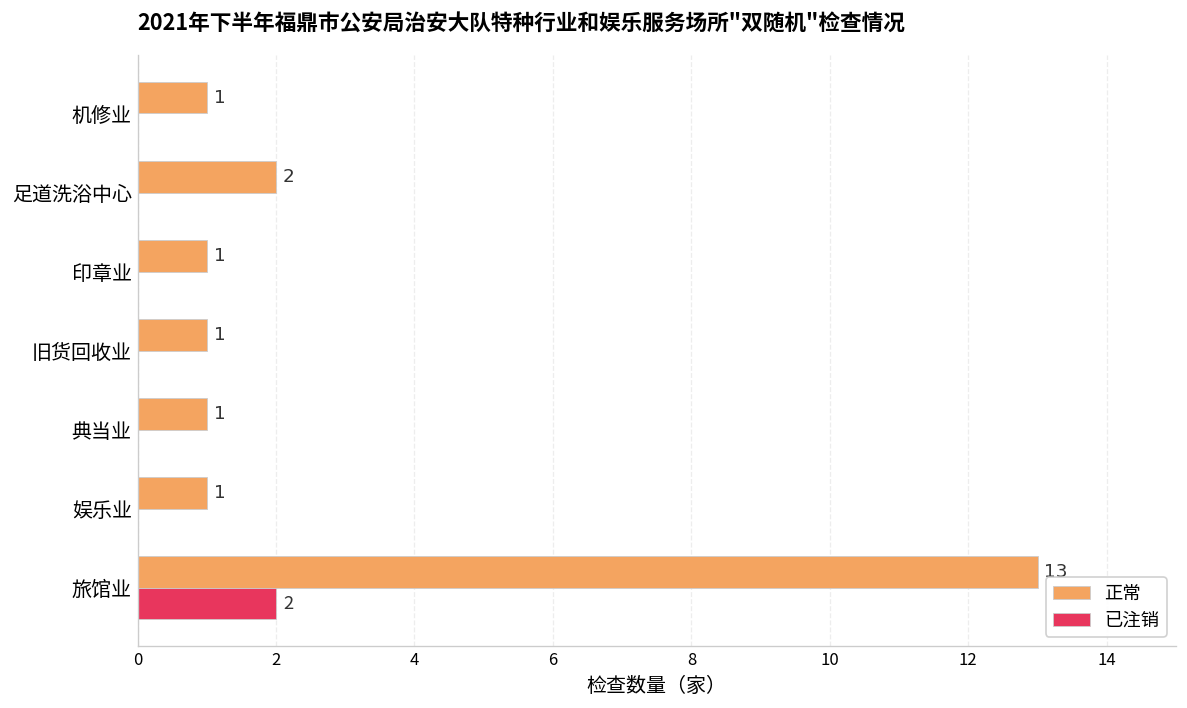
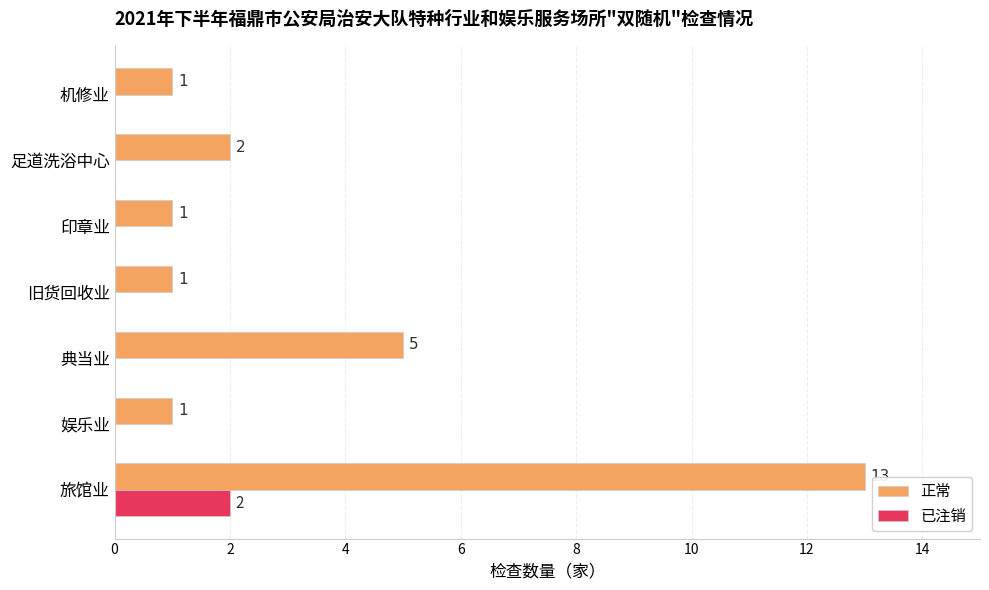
  {
    "正常": {
      "机修业": 1,
      "足道洗浴中心": 2,
      "印章业": 1,
      "旧货回收业": 1,
-     "典当业": 1,
+     "典当业": 5,
      "娱乐业": 1
    },
    "已注销": {
      "旅馆业": 2
    }
  }
